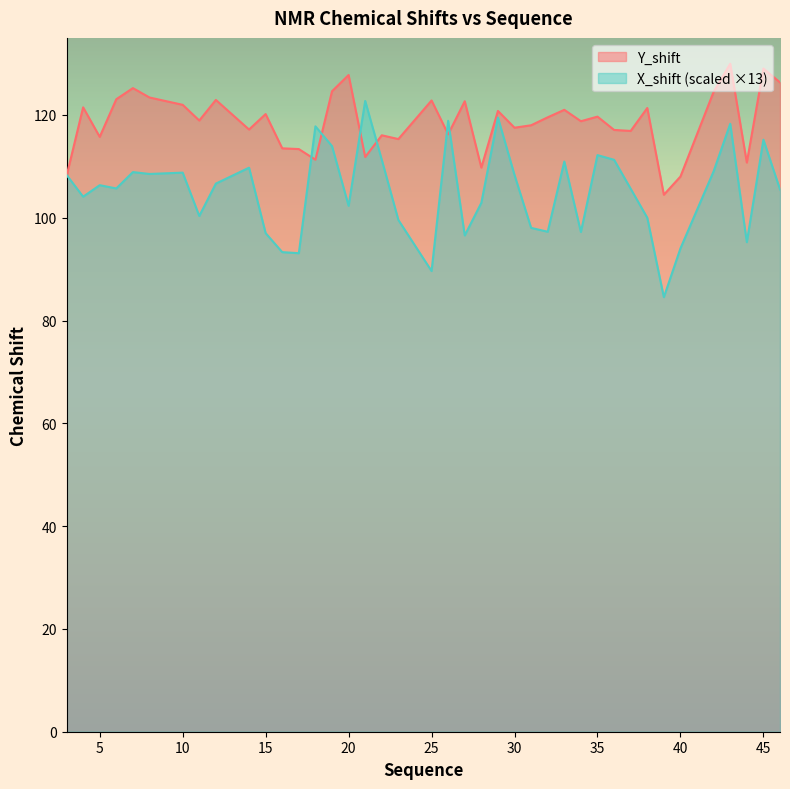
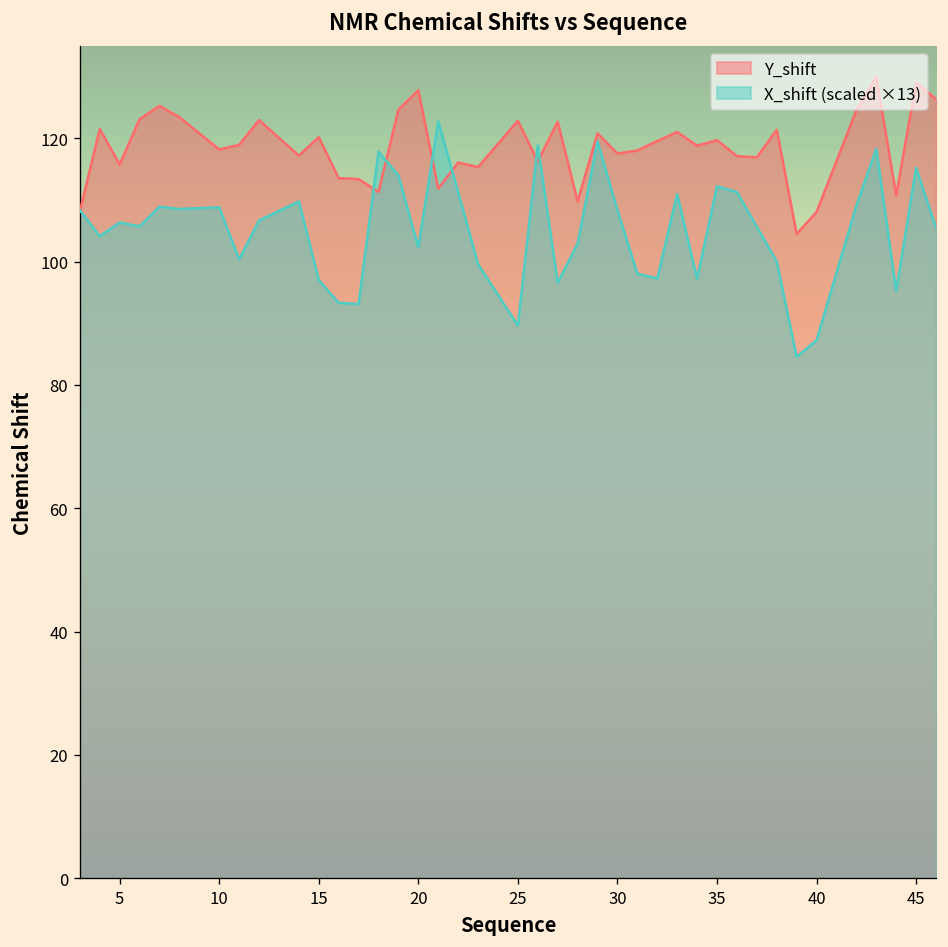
  {
    "Y_shift": {
      "5": 116,
-     "10": 122,
+     "10": 118,
      "15": 120,
      "20": 128,
      "25": 123,
      "30": 118,
      "35": 120,
      "40": 108
    },
    "X_shift (scaled ×13)": {
      "5": 106,
      "10": 109,
      "15": 97,
      "20": 102,
      "25": 90,
      "30": 108,
      "35": 112,
-     "40": 94,
+     "40": 87,
      "45": 115
    }
  }
